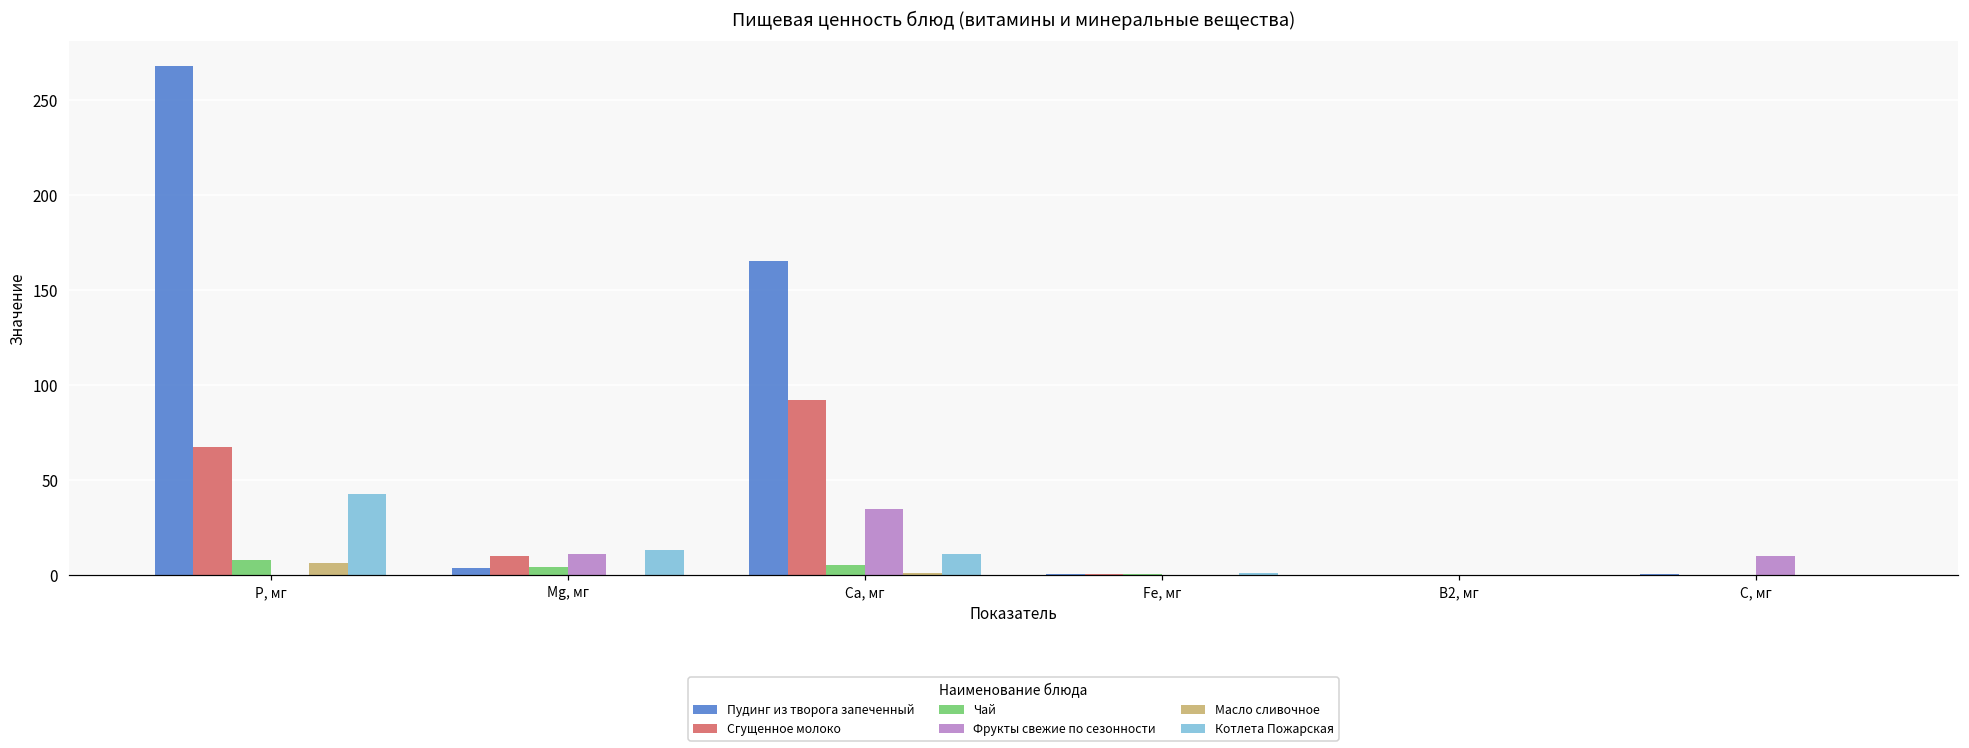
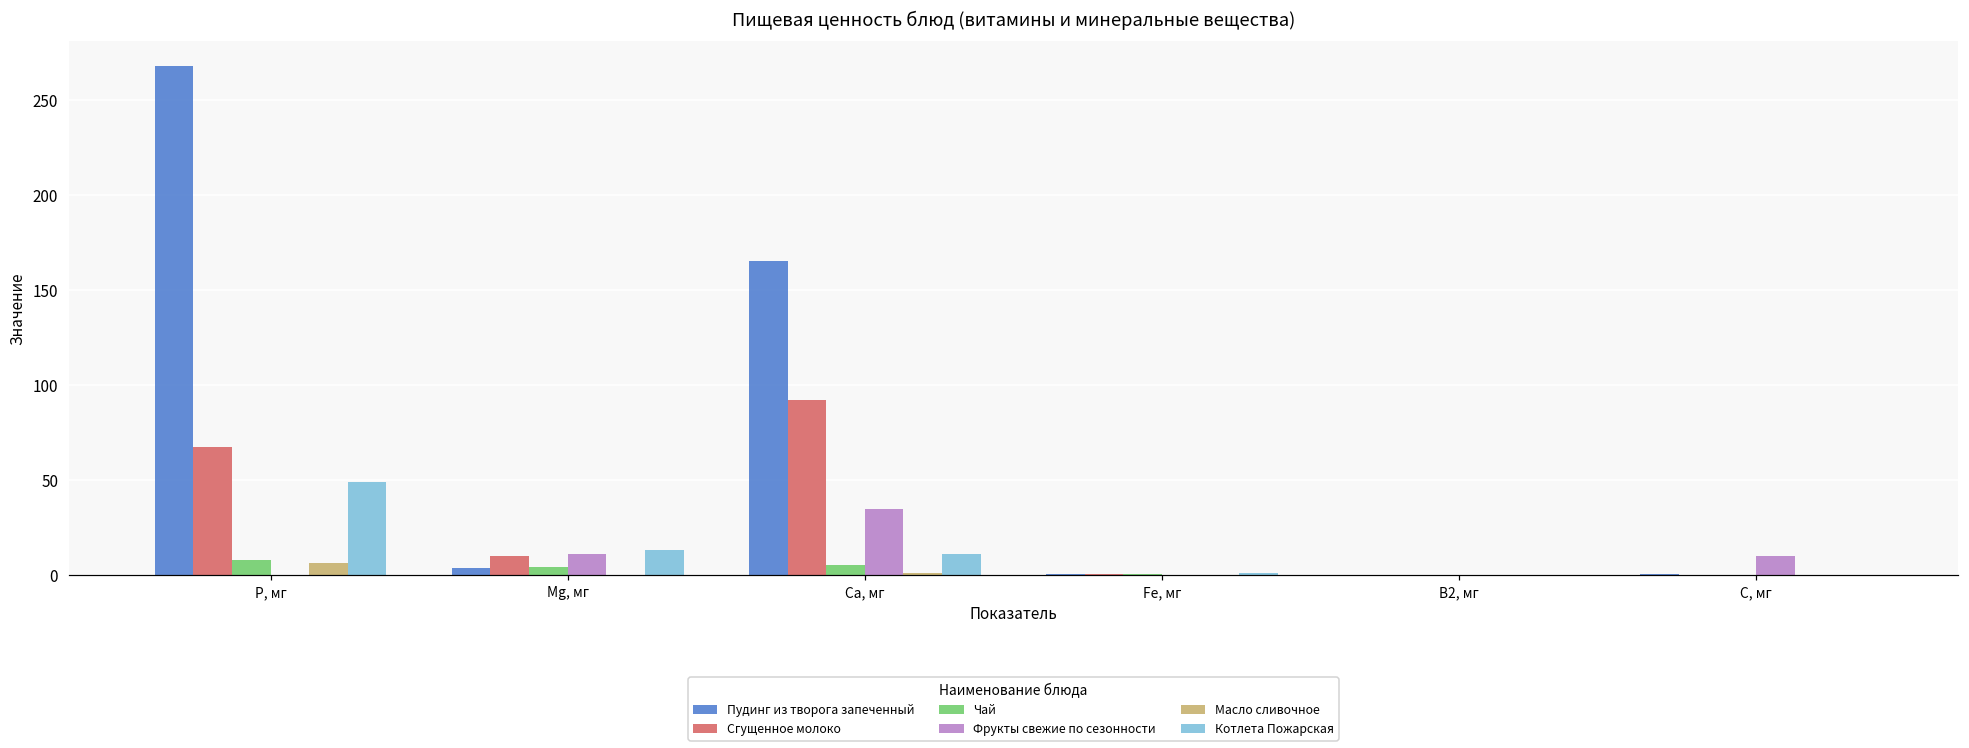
  {
    "Пудинг из творога запеченный": {
      "Р, мг": 267,
      "Мg, мг": 4,
      "Са, мг": 165
    },
    "Сгущенное молоко": {
      "Р, мг": 68,
      "Мg, мг": 10,
      "Са, мг": 92
    },
    "Чай": {
      "Р, мг": 8,
      "Мg, мг": 4,
      "Са, мг": 5,
      "С, мг": 0
    },
    "Фрукты свежие по сезонности": {
      "Р, мг": 0,
      "Мg, мг": 11,
      "Са, мг": 35,
      "С, мг": 10
    },
    "Масло сливочное": {
      "Р, мг": 6,
      "Мg, мг": 0,
      "Fe, мг": 0,
      "С, мг": 0
    },
    "Котлета Пожарская": {
-     "Р, мг": 43,
+     "Р, мг": 49,
      "Мg, мг": 13,
      "Са, мг": 11
    }
  }
